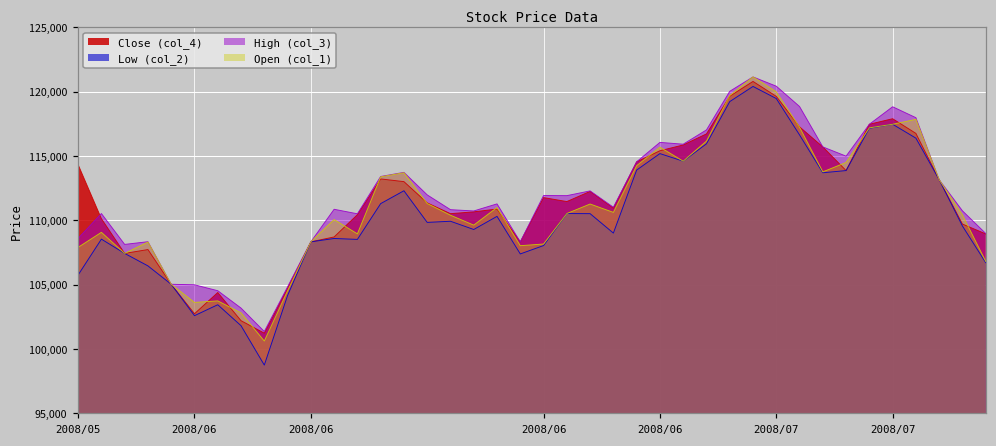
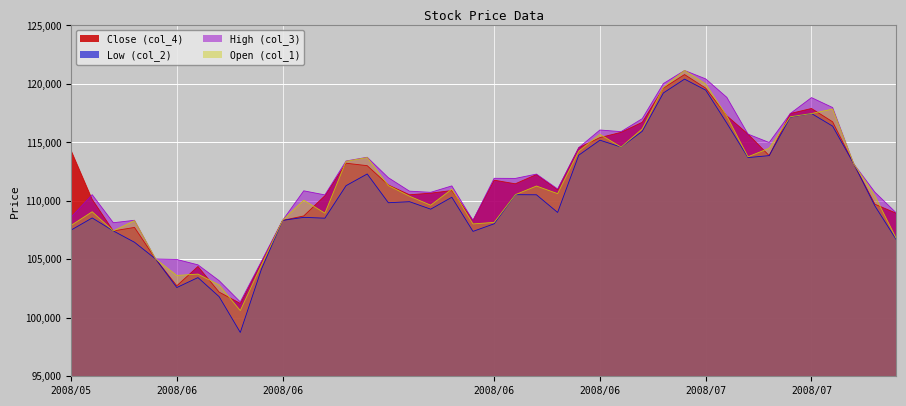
  {
    "Close (col_4)": {
      "2008/05": "114,300"
    },
    "Low (col_2)": {
-     "2008/05": "105,800"
+     "2008/05": "107,500"
    },
    "High (col_3)": {
      "2008/05": "108,600"
    },
    "Open (col_1)": {
      "2008/05": "107,900"
    }
  }
